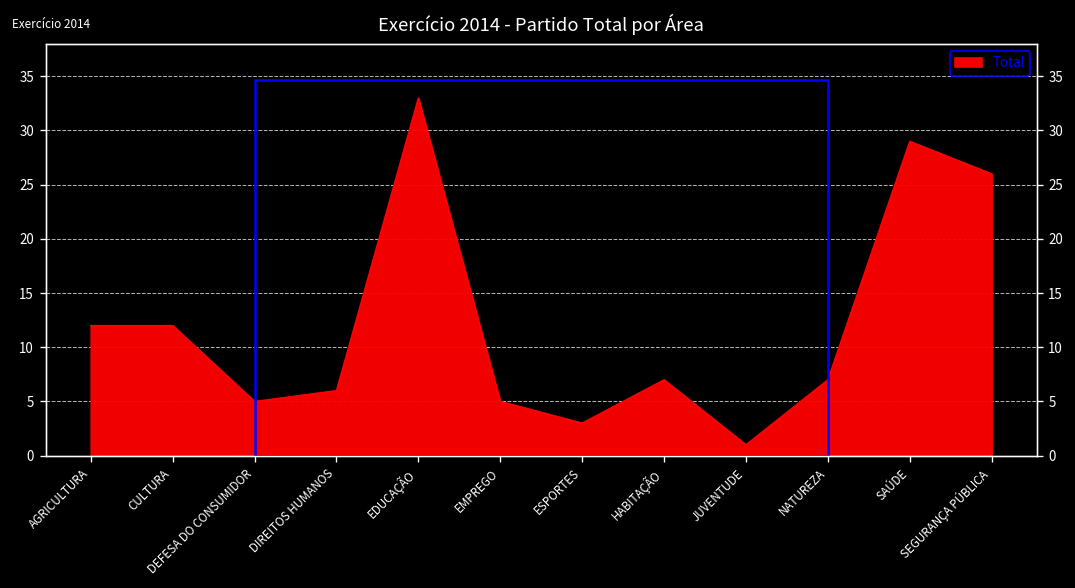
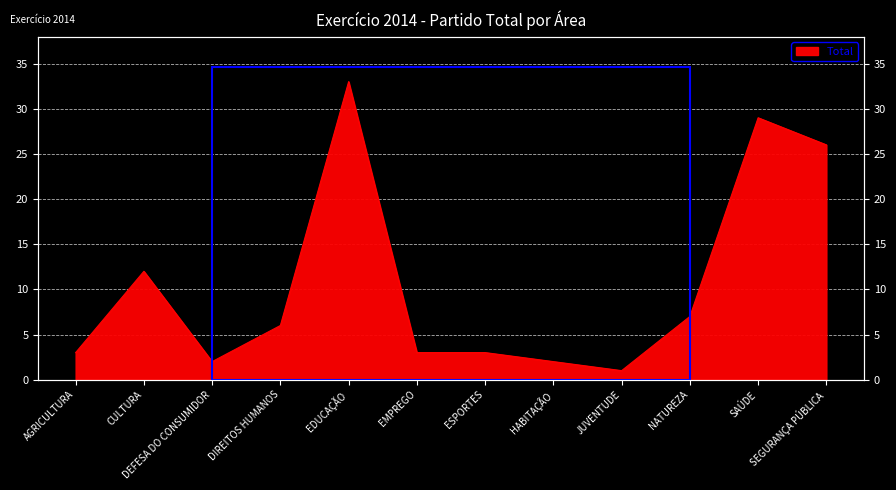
  {
-   "AGRICULTURA": 12,
+   "AGRICULTURA": 3,
    "CULTURA": 12,
-   "DEFESA DO CONSUMIDOR": 5,
+   "DEFESA DO CONSUMIDOR": 2,
    "DIREITOS HUMANOS": 6,
    "EDUCAÇÃO": 33,
-   "EMPREGO": 5,
+   "EMPREGO": 3,
    "ESPORTES": 3,
-   "HABITAÇÃO": 7,
+   "HABITAÇÃO": 2,
    "JUVENTUDE": 1,
    "NATUREZA": 7,
    "SAÚDE": 29,
    "SEGURANÇA PÚBLICA": 26
  }
